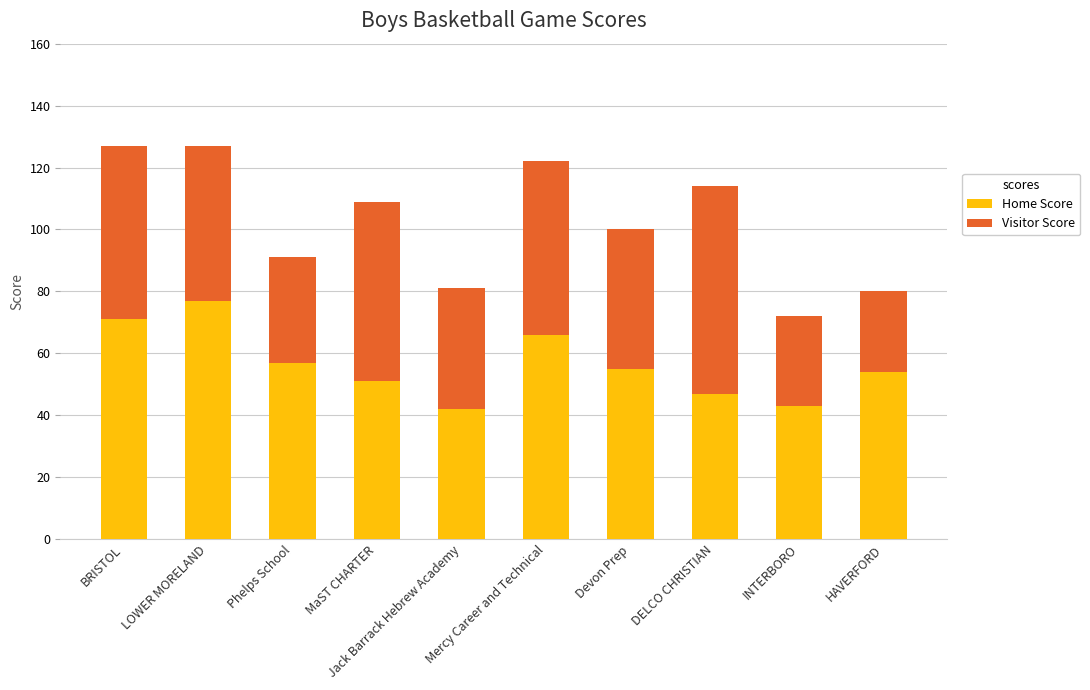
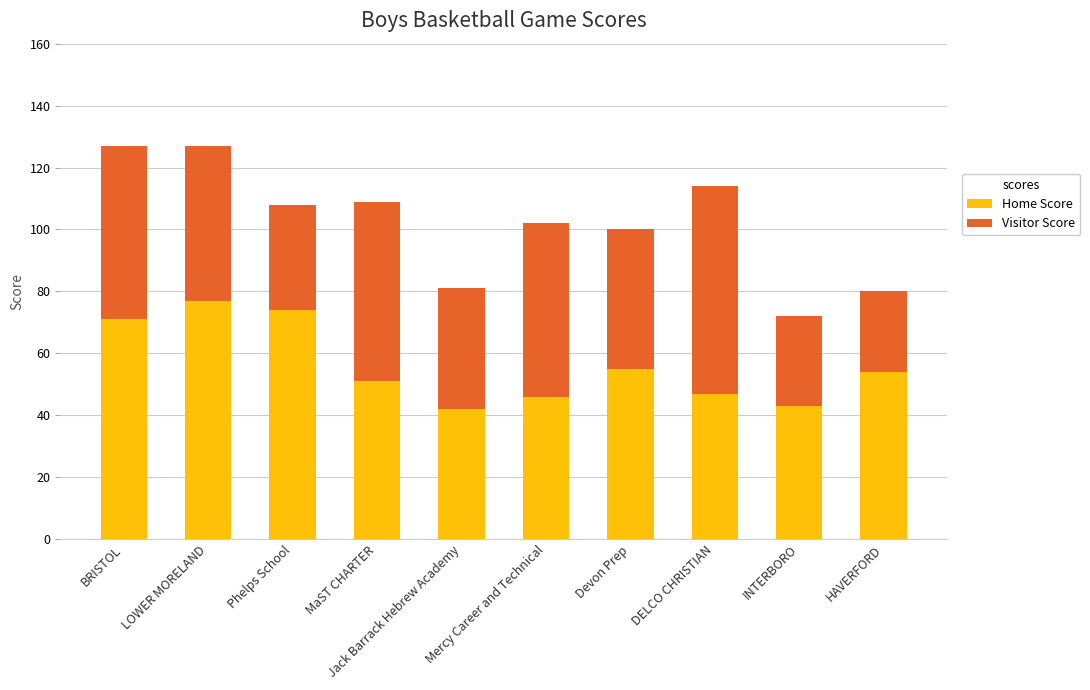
  {
    "Home Score": {
      "BRISTOL": 71,
      "LOWER MORELAND": 77,
-     "Phelps School": 57,
+     "Phelps School": 74,
      "MaST CHARTER": 51,
      "Jack Barrack Hebrew Academy": 42,
-     "Mercy Career and Technical": 66,
+     "Mercy Career and Technical": 46,
      "Devon Prep": 55,
      "DELCO CHRISTIAN": 47,
      "INTERBORO": 43,
      "HAVERFORD": 54
    },
    "Visitor Score": {
      "BRISTOL": 56,
      "LOWER MORELAND": 50,
      "Phelps School": 34,
      "MaST CHARTER": 58,
      "Jack Barrack Hebrew Academy": 39,
      "Mercy Career and Technical": 56,
      "Devon Prep": 45,
      "DELCO CHRISTIAN": 67,
      "INTERBORO": 29,
      "HAVERFORD": 26
    }
  }
